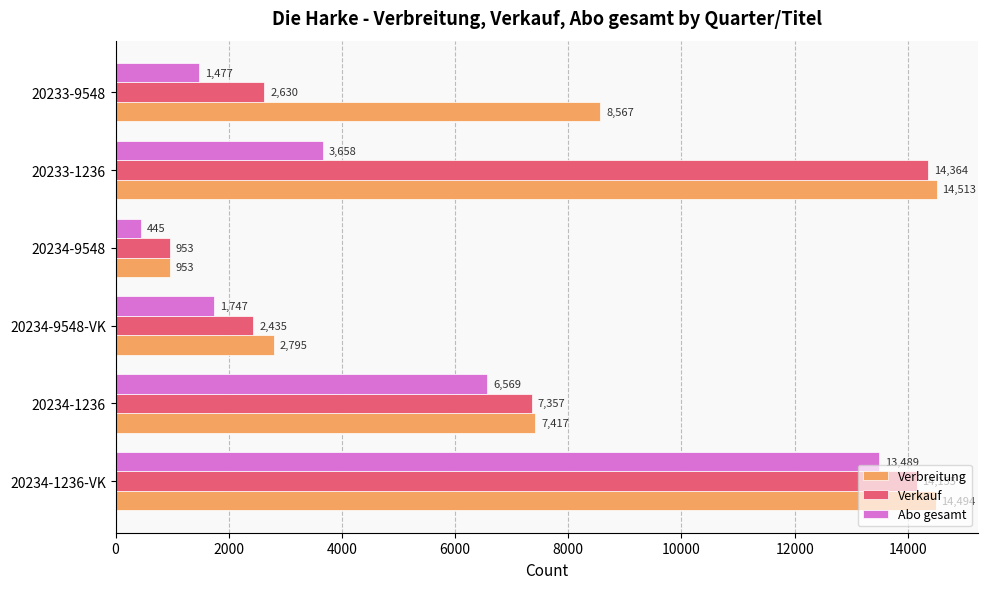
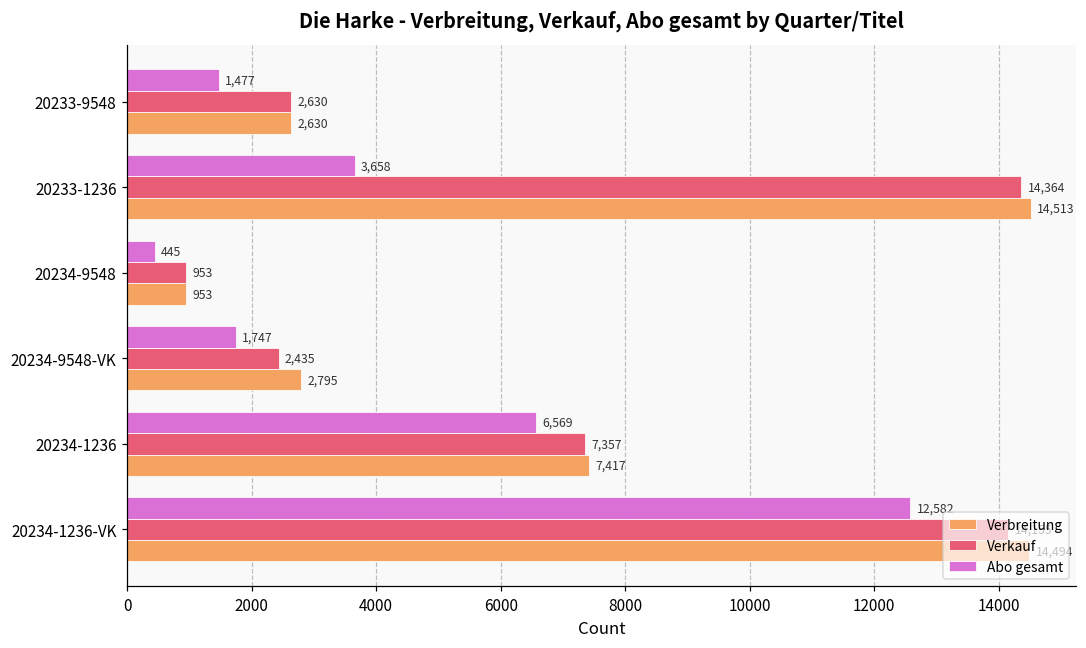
  {
    "Verbreitung": {
-     "20233-9548": "8,567",
+     "20233-9548": "2,630",
      "20233-1236": "14,513",
      "20234-9548": "953",
      "20234-9548-VK": "2,795",
      "20234-1236": "7,417"
    },
    "Verkauf": {
      "20233-9548": "2,630",
      "20233-1236": "14,364",
      "20234-9548": "953",
      "20234-9548-VK": "2,435",
      "20234-1236": "7,357"
    },
    "Abo gesamt": {
-     "20234-1236-VK": "13500"
+     "20234-1236-VK": "12600"
    }
  }
